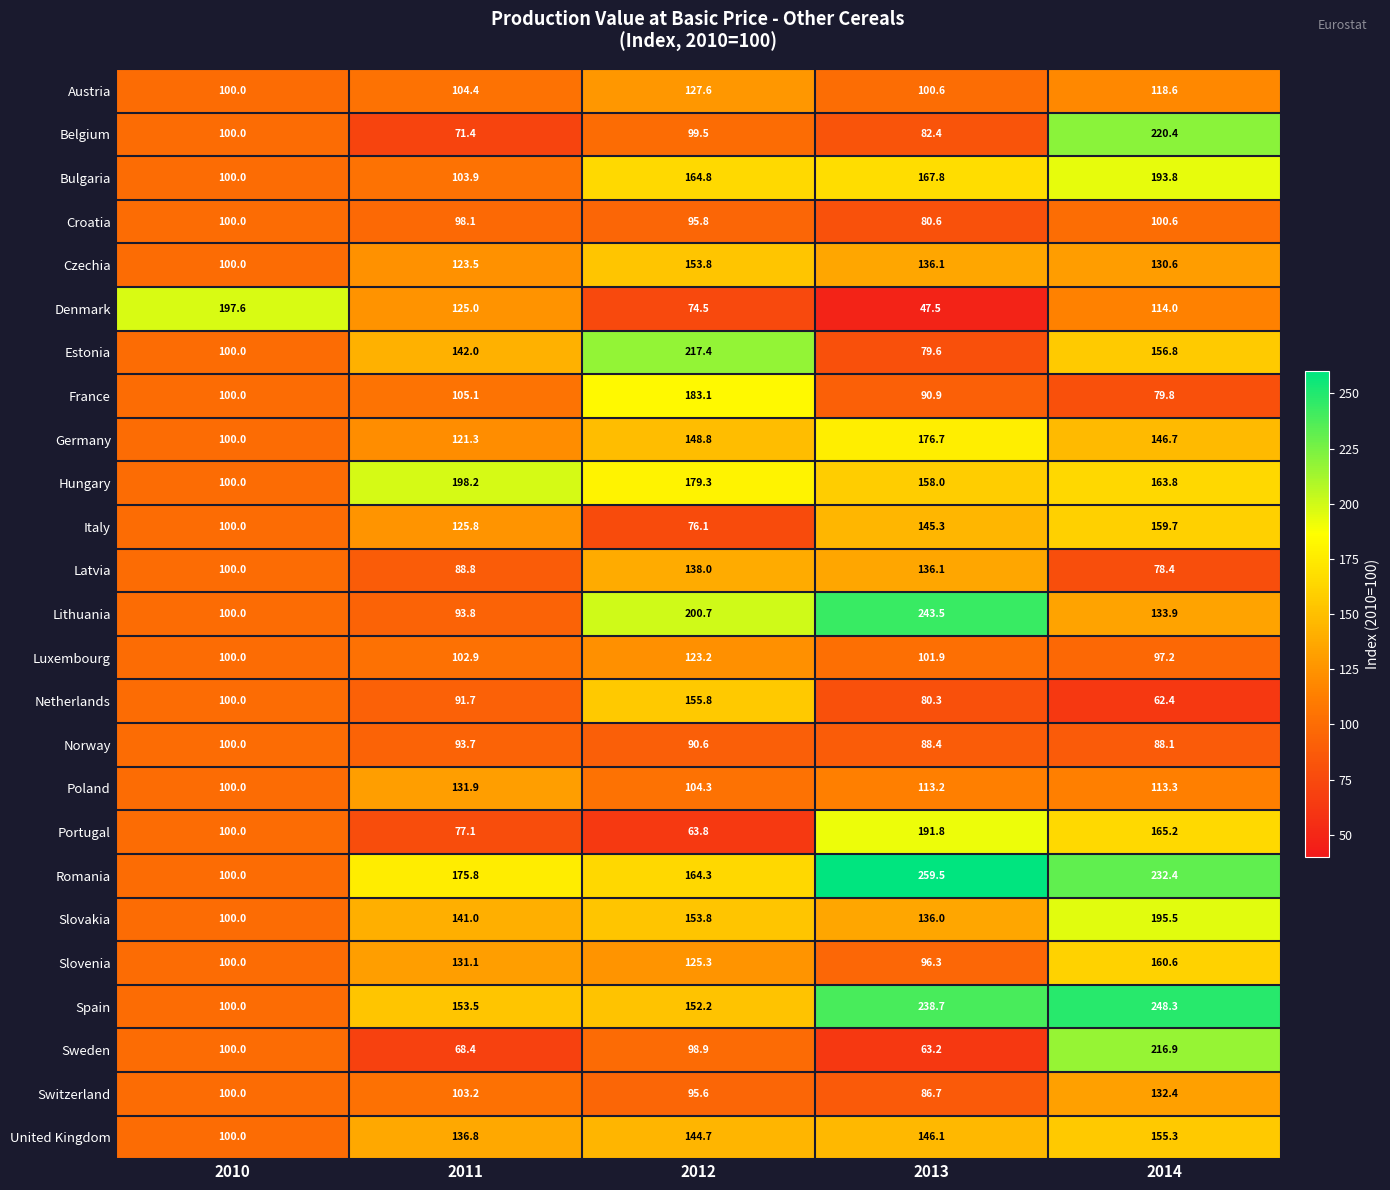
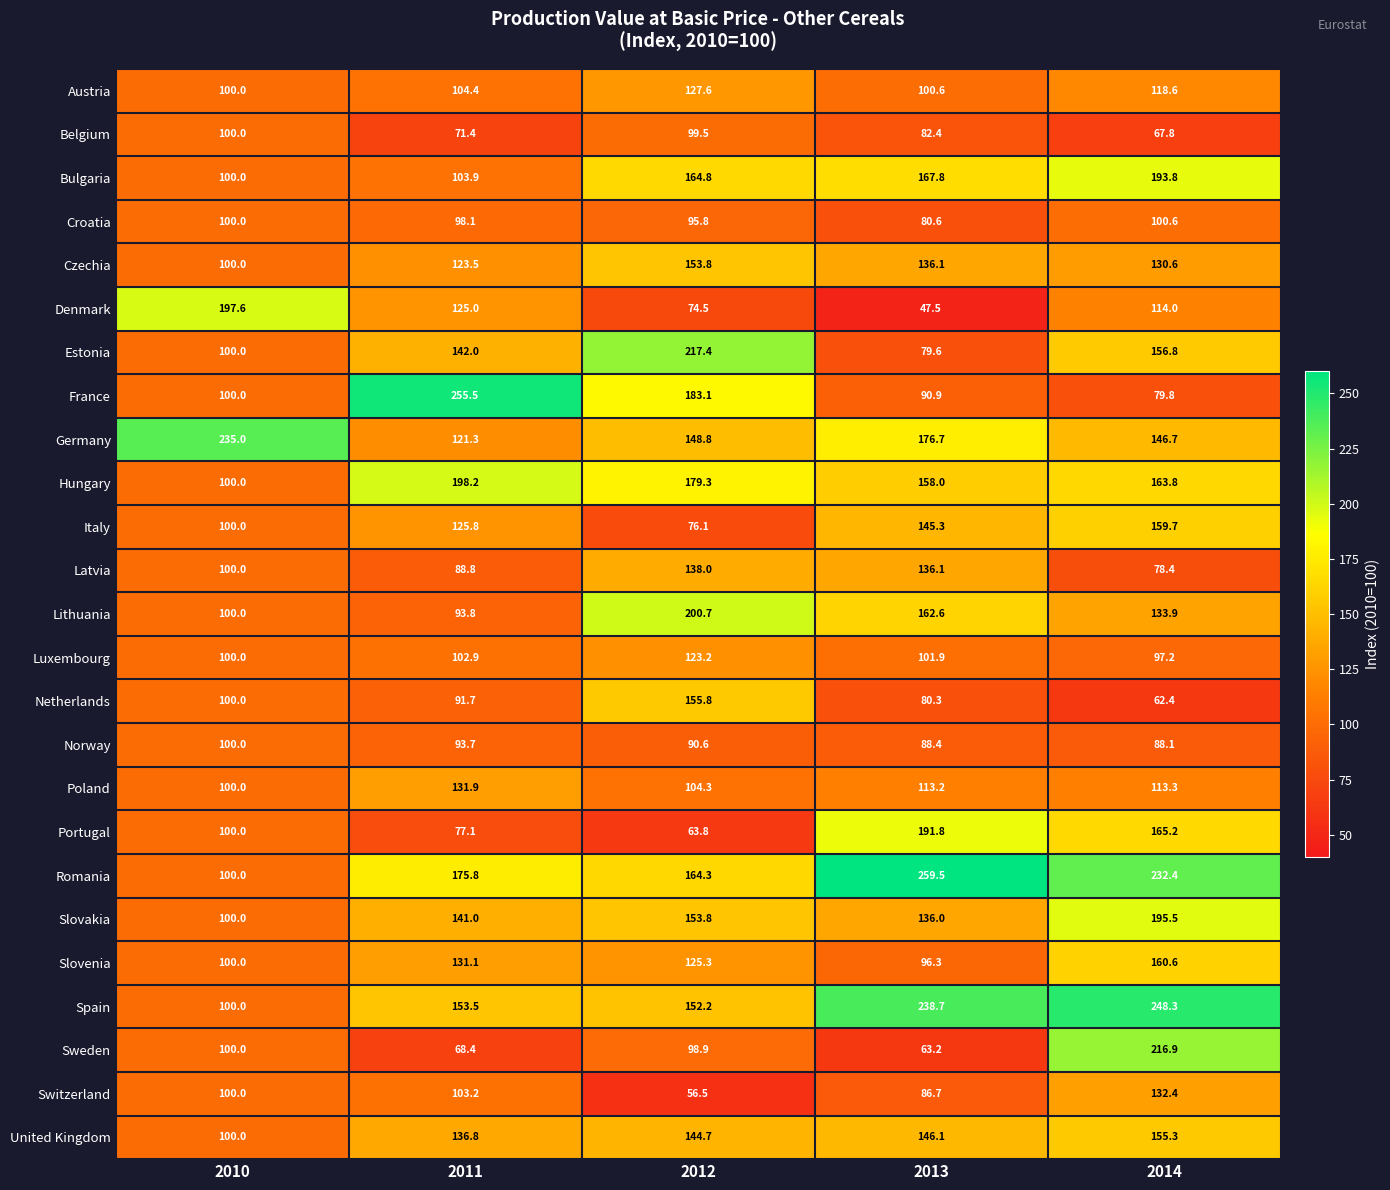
  {
    "Austria": {
      "2010": 100.0,
      "2011": 104.4,
      "2012": 127.6,
      "2013": 100.6,
      "2014": 118.6
    },
    "Belgium": {
      "2010": 100.0,
      "2011": 71.4,
      "2012": 99.5,
      "2013": 82.4,
-     "2014": 220.4
+     "2014": 67.8
    },
    "Bulgaria": {
      "2010": 100.0,
      "2011": 103.9,
      "2012": 164.8,
      "2013": 167.8,
      "2014": 193.8
    },
    "Croatia": {
      "2010": 100.0,
      "2011": 98.1,
      "2012": 95.8,
      "2013": 80.6,
      "2014": 100.6
    },
    "Czechia": {
      "2010": 100.0,
      "2011": 123.5,
      "2012": 153.8,
      "2013": 136.1,
      "2014": 130.6
    },
    "Denmark": {
      "2010": 197.6,
      "2011": 125.0,
      "2012": 74.5,
      "2013": 47.5,
      "2014": 114.0
    },
    "Estonia": {
      "2010": 100.0,
      "2011": 142.0,
      "2012": 217.4,
      "2013": 79.6,
      "2014": 156.8
    },
    "France": {
      "2010": 100.0,
-     "2011": 105.1,
+     "2011": 255.5,
      "2012": 183.1,
      "2013": 90.9,
      "2014": 79.8
    },
    "Germany": {
-     "2010": 100.0,
+     "2010": 235.0,
      "2011": 121.3,
      "2012": 148.8,
      "2013": 176.7,
      "2014": 146.7
    },
    "Hungary": {
      "2010": 100.0,
      "2011": 198.2,
      "2012": 179.3,
      "2013": 158.0,
      "2014": 163.8
    },
    "Italy": {
      "2010": 100.0,
      "2011": 125.8,
      "2012": 76.1,
      "2013": 145.3,
      "2014": 159.7
    },
    "Latvia": {
      "2010": 100.0,
      "2011": 88.8,
      "2012": 138.0,
      "2013": 136.1,
      "2014": 78.4
    },
    "Lithuania": {
      "2010": 100.0,
      "2011": 93.8,
      "2012": 200.7,
-     "2013": 243.5,
+     "2013": 162.6,
      "2014": 133.9
    },
    "Luxembourg": {
      "2010": 100.0,
      "2011": 102.9,
      "2012": 123.2,
      "2013": 101.9,
      "2014": 97.2
    },
    "Netherlands": {
      "2010": 100.0,
      "2011": 91.7,
      "2012": 155.8,
      "2013": 80.3,
      "2014": 62.4
    },
    "Norway": {
      "2010": 100.0,
      "2011": 93.7,
      "2012": 90.6,
      "2013": 88.4,
      "2014": 88.1
    },
    "Poland": {
      "2010": 100.0,
      "2011": 131.9,
      "2012": 104.3,
      "2013": 113.2,
      "2014": 113.3
    },
    "Portugal": {
      "2010": 100.0,
      "2011": 77.1,
      "2012": 63.8,
      "2013": 191.8,
      "2014": 165.2
    },
    "Romania": {
      "2010": 100.0,
      "2011": 175.8,
      "2012": 164.3,
      "2013": 259.5,
      "2014": 232.4
    },
    "Slovakia": {
      "2010": 100.0,
      "2011": 141.0,
      "2012": 153.8,
      "2013": 136.0,
      "2014": 195.5
    },
    "Slovenia": {
      "2010": 100.0,
      "2011": 131.1,
      "2012": 125.3,
      "2013": 96.3,
      "2014": 160.6
    },
    "Spain": {
      "2010": 100.0,
      "2011": 153.5,
      "2012": 152.2,
      "2013": 238.7,
      "2014": 248.3
    },
    "Sweden": {
      "2010": 100.0,
      "2011": 68.4,
      "2012": 98.9,
      "2013": 63.2,
      "2014": 216.9
    },
    "Switzerland": {
      "2010": 100.0,
      "2011": 103.2,
-     "2012": 95.6,
+     "2012": 56.5,
      "2013": 86.7,
      "2014": 132.4
    },
    "United Kingdom": {
      "2010": 100.0,
      "2011": 136.8,
      "2012": 144.7,
      "2013": 146.1,
      "2014": 155.3
    }
  }
